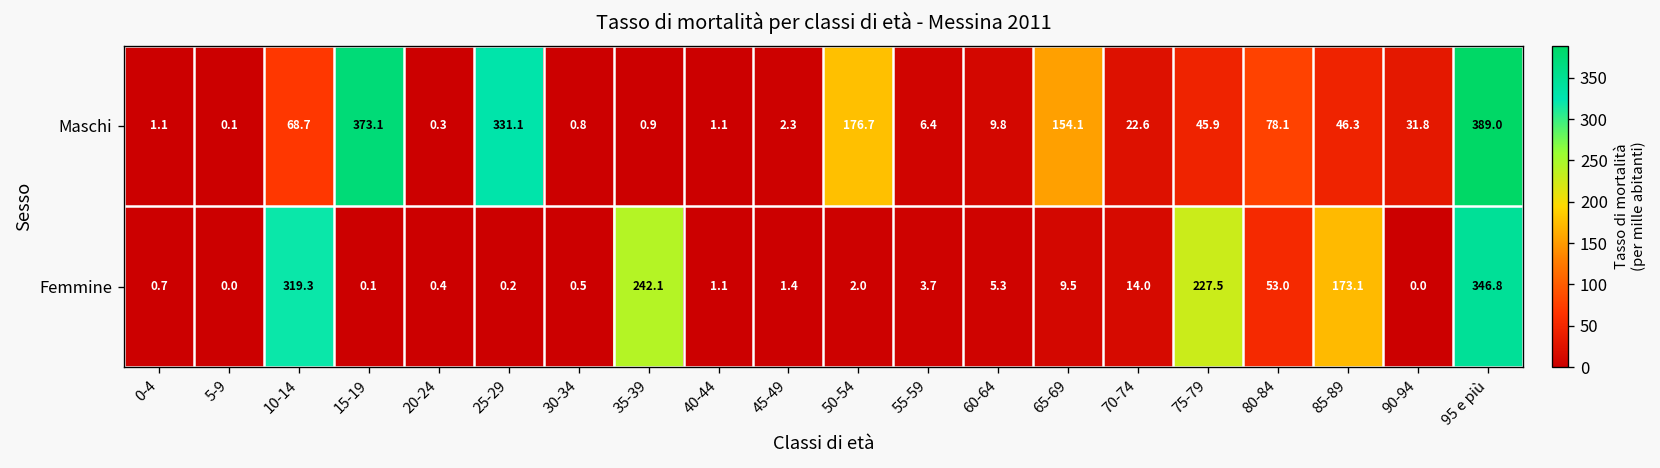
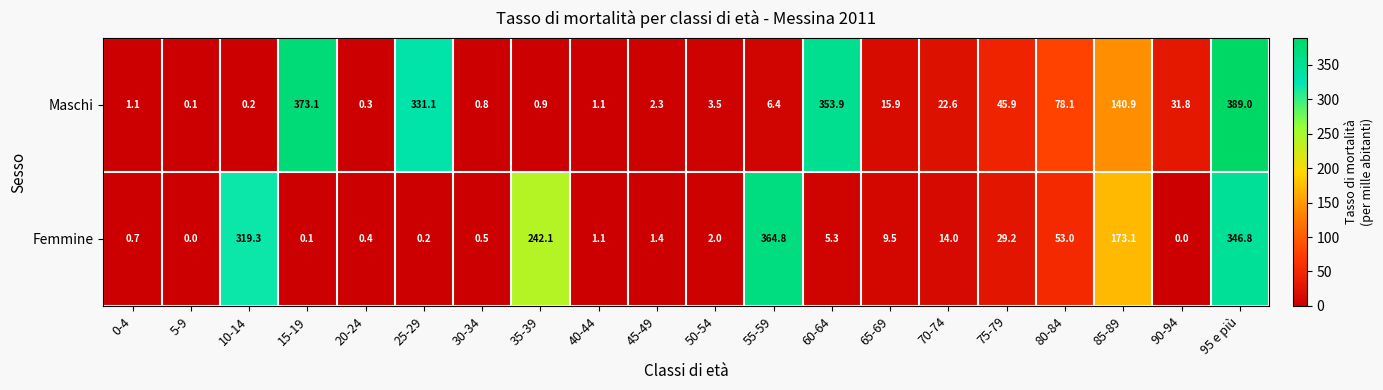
  {
    "Maschi": {
      "0-4": 1.1,
      "5-9": 0.1,
-     "10-14": 68.7,
+     "10-14": 0.2,
      "15-19": 373.1,
      "20-24": 0.3,
      "25-29": 331.1,
      "30-34": 0.8,
      "35-39": 0.9,
      "40-44": 1.1,
      "45-49": 2.3,
-     "50-54": 176.7,
+     "50-54": 3.5,
      "55-59": 6.4,
-     "60-64": 9.8,
-     "65-69": 154.1,
+     "60-64": 353.9,
+     "65-69": 15.9,
      "70-74": 22.6,
      "75-79": 45.9,
      "80-84": 78.1,
-     "85-89": 46.3,
+     "85-89": 140.9,
      "90-94": 31.8,
      "95 e più": 389.0
    },
    "Femmine": {
      "0-4": 0.7,
      "5-9": 0.0,
      "10-14": 319.3,
      "15-19": 0.1,
      "20-24": 0.4,
      "25-29": 0.2,
      "30-34": 0.5,
      "35-39": 242.1,
      "40-44": 1.1,
      "45-49": 1.4,
      "50-54": 2.0,
-     "55-59": 3.7,
+     "55-59": 364.8,
      "60-64": 5.3,
      "65-69": 9.5,
      "70-74": 14.0,
-     "75-79": 227.5,
+     "75-79": 29.2,
      "80-84": 53.0,
      "85-89": 173.1,
      "90-94": 0.0,
      "95 e più": 346.8
    }
  }
